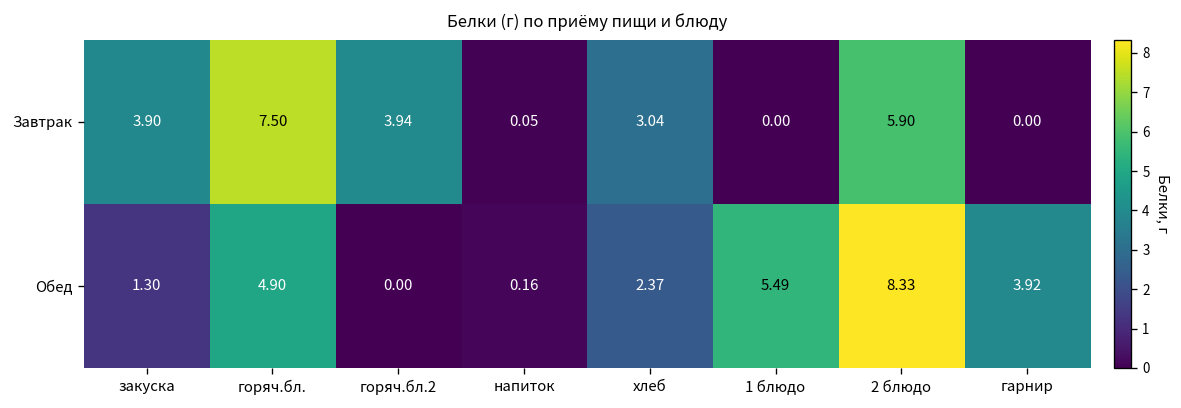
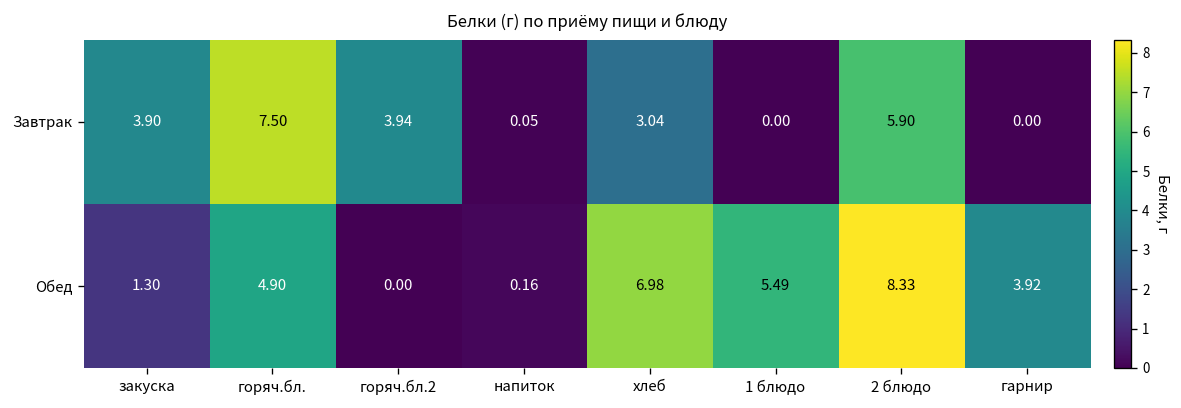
  {
    "Завтрак": {
      "закуска": 3.90,
      "горяч.бл.": 7.50,
      "горяч.бл.2": 3.94,
      "напиток": 0.05,
      "хлеб": 3.04,
      "1 блюдо": 0.00,
      "2 блюдо": 5.90,
      "гарнир": 0.00
    },
    "Обед": {
      "закуска": 1.30,
      "горяч.бл.": 4.90,
      "горяч.бл.2": 0.00,
      "напиток": 0.16,
-     "хлеб": 2.37,
+     "хлеб": 6.98,
      "1 блюдо": 5.49,
      "2 блюдо": 8.33,
      "гарнир": 3.92
    }
  }
